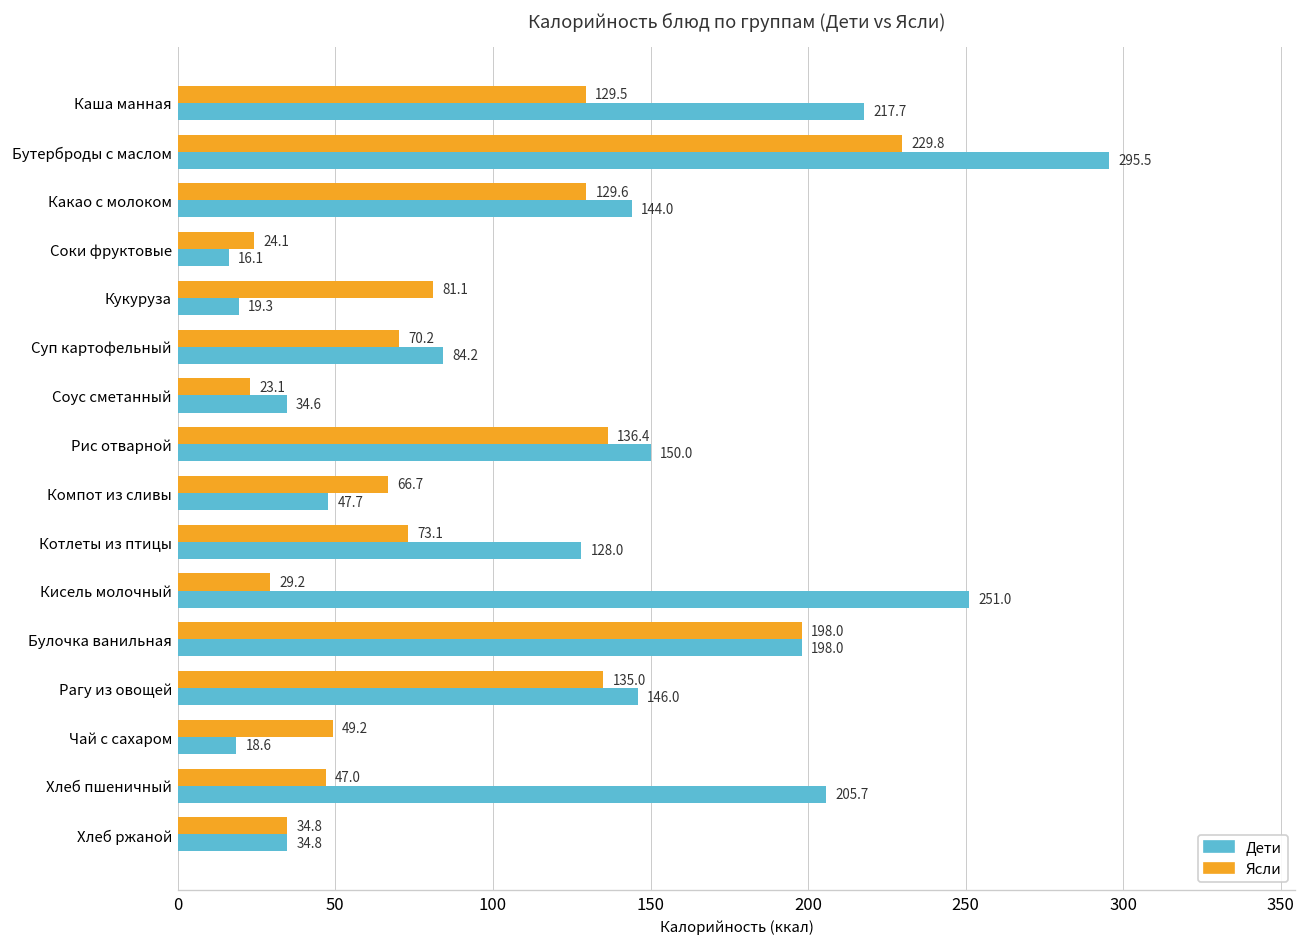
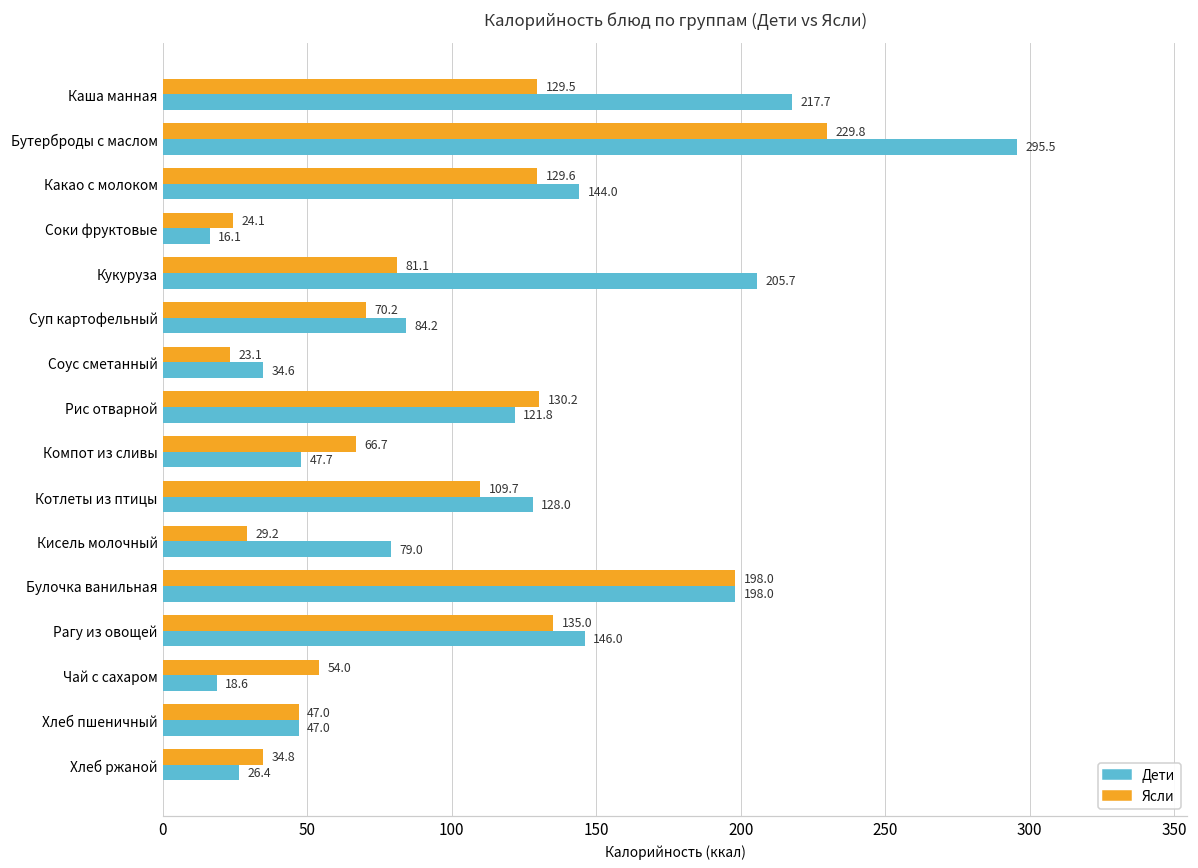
  {
    "Дети": {
      "Каша манная": 217.7,
      "Бутерброды с маслом": 295.5,
      "Какао с молоком": 144.0,
      "Соки фруктовые": 16.1,
-     "Кукуруза": 19.3,
+     "Кукуруза": 205.7,
      "Суп картофельный": 84.2,
      "Соус сметанный": 34.6,
-     "Рис отварной": 150.0,
+     "Рис отварной": 121.8,
      "Компот из сливы": 47.7,
      "Котлеты из птицы": 128.0,
-     "Кисель молочный": 251.0,
+     "Кисель молочный": 79.0,
      "Булочка ванильная": 198.0,
      "Рагу из овощей": 146.0,
      "Чай с сахаром": 18.6,
-     "Хлеб пшеничный": 205.7,
-     "Хлеб ржаной": 34.8
+     "Хлеб пшеничный": 47.0,
+     "Хлеб ржаной": 26.4
    },
    "Ясли": {
      "Каша манная": 129.5,
      "Бутерброды с маслом": 229.8,
      "Какао с молоком": 129.6,
      "Соки фруктовые": 24.1,
      "Кукуруза": 81.1,
      "Суп картофельный": 70.2,
      "Соус сметанный": 23.1,
-     "Рис отварной": 136.4,
+     "Рис отварной": 130.2,
      "Компот из сливы": 66.7,
-     "Котлеты из птицы": 73.1,
+     "Котлеты из птицы": 109.7,
      "Кисель молочный": 29.2,
      "Булочка ванильная": 198.0,
      "Рагу из овощей": 135.0,
-     "Чай с сахаром": 49.2,
+     "Чай с сахаром": 54.0,
      "Хлеб пшеничный": 47.0,
      "Хлеб ржаной": 34.8
    }
  }
